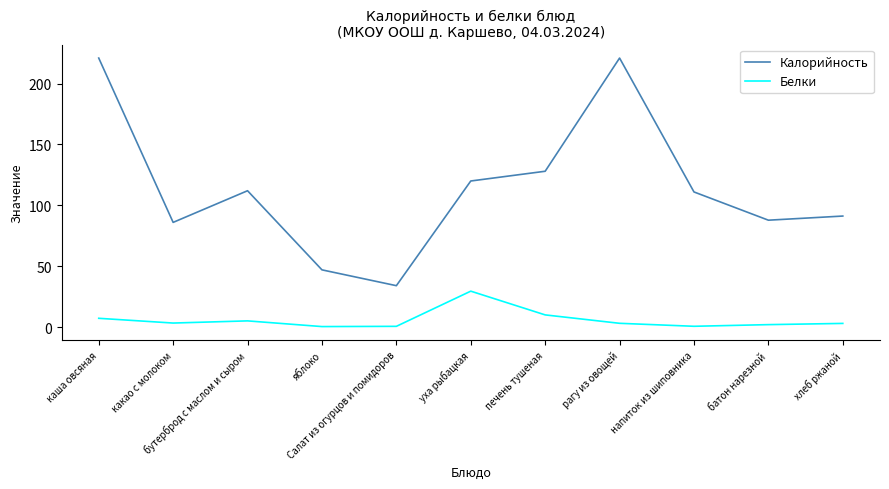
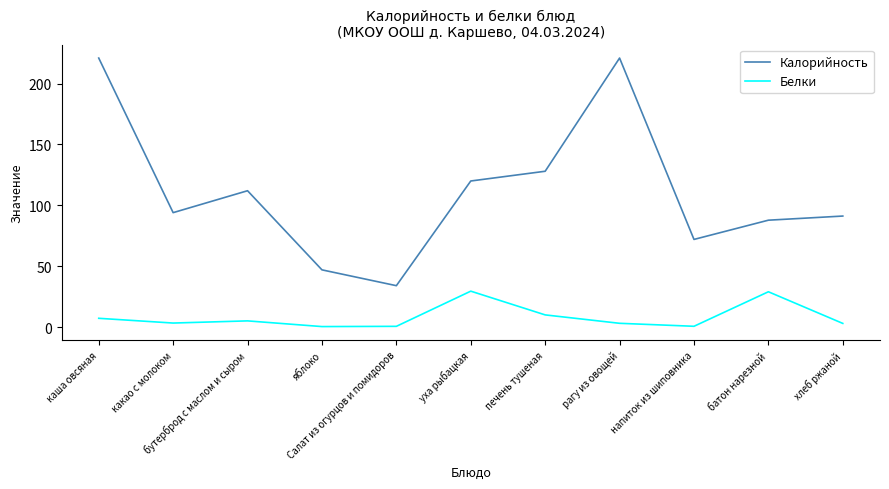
  {
    "Калорийность": {
      "каша овсяная": 221,
-     "какао с молоком": 86,
+     "какао с молоком": 94,
      "бутерброд с маслом и сыром": 112,
      "яблоко": 47,
      "Салат из огурцов и помидоров": 34,
      "уха рыбацкая": 120,
      "печень тушеная": 128,
      "рагу из овощей": 221,
-     "напиток из шиповника": 111,
+     "напиток из шиповника": 72,
      "батон нарезной": 88,
      "хлеб ржаной": 91
    },
    "Белки": {
      "каша овсяная": 7,
      "какао с молоком": 3,
      "бутерброд с маслом и сыром": 5,
      "яблоко": 0,
      "Салат из огурцов и помидоров": 1,
      "уха рыбацкая": 30,
      "печень тушеная": 10,
      "рагу из овощей": 3,
      "напиток из шиповника": 1,
-     "батон нарезной": 2,
+     "батон нарезной": 29,
      "хлеб ржаной": 3
    }
  }
